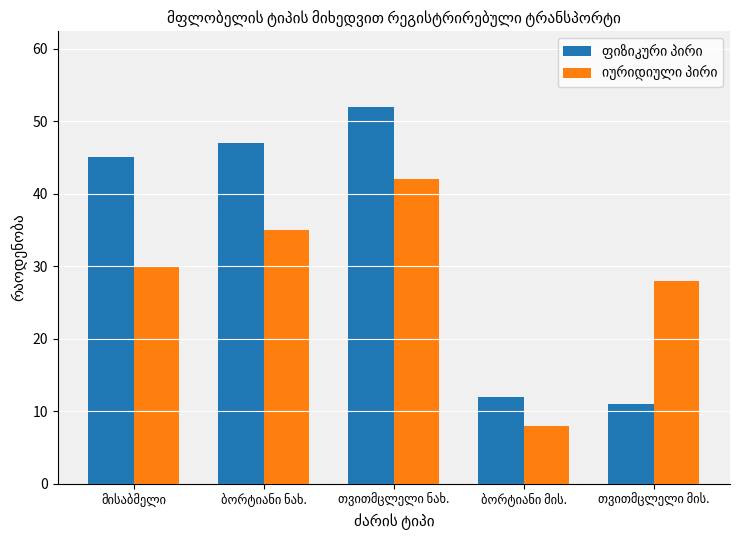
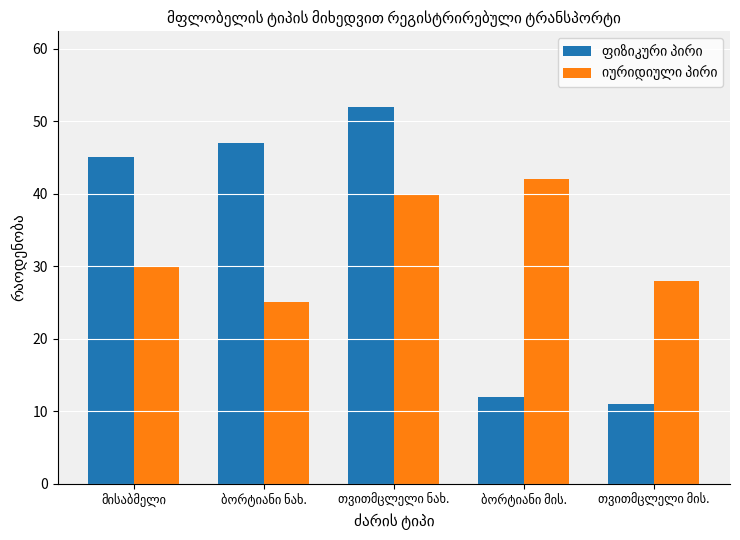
  {
    "ფიზიკური პირი": {
      "მისაბმელი": 45,
      "ბორტიანი ნახ.": 47,
      "თვითმცლელი ნახ.": 52,
      "ბორტიანი მის.": 12,
      "თვითმცლელი მის.": 11
    },
    "იურიდიული პირი": {
      "მისაბმელი": 30,
-     "ბორტიანი ნახ.": 35,
-     "თვითმცლელი ნახ.": 42,
-     "ბორტიანი მის.": 8,
+     "ბორტიანი ნახ.": 25,
+     "თვითმცლელი ნახ.": 40,
+     "ბორტიანი მის.": 42,
      "თვითმცლელი მის.": 28
    }
  }
